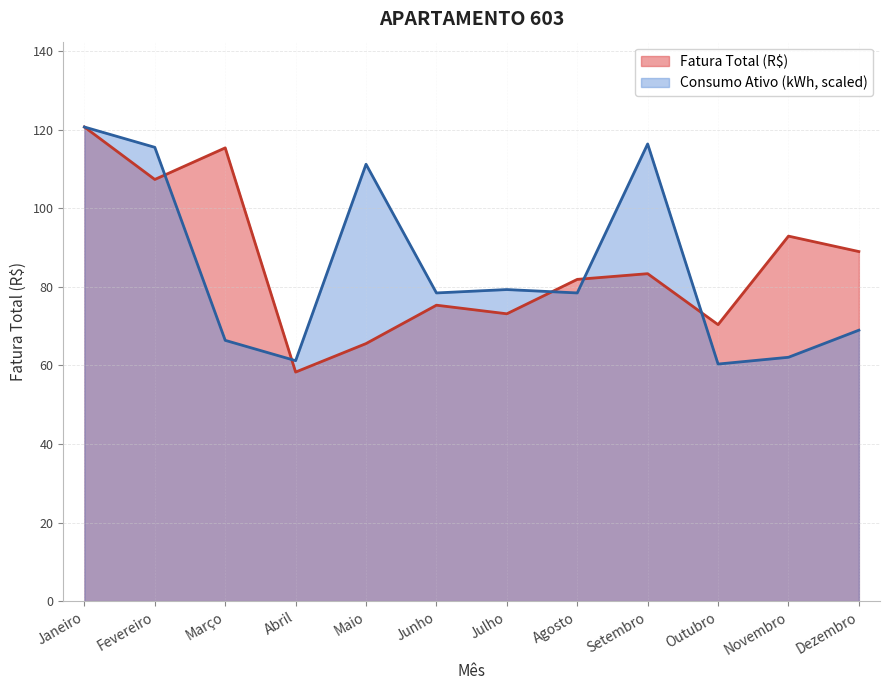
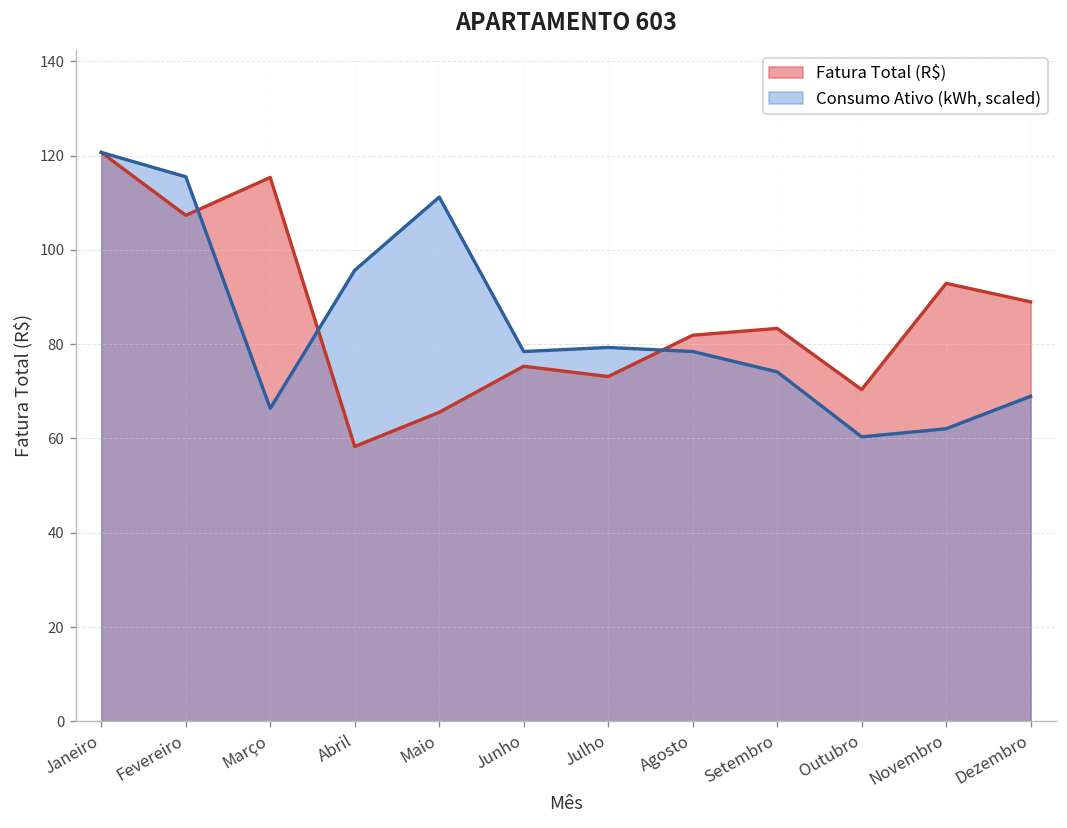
  {
    "Fatura Total (R$)": {
      "Fevereiro": 107,
      "Março": 115,
      "Abril": 58,
      "Maio": 66,
      "Junho": 75,
      "Julho": 73,
      "Agosto": 82,
      "Setembro": 83,
      "Outubro": 70,
      "Novembro": 93,
      "Dezembro": 89
    },
    "Consumo Ativo (kWh, scaled)": {
      "Fevereiro": 115,
      "Março": 66,
-     "Abril": 61,
+     "Abril": 96,
      "Maio": 111,
      "Junho": 78,
      "Julho": 79,
      "Agosto": 78,
-     "Setembro": 116,
+     "Setembro": 74,
      "Outubro": 60,
      "Novembro": 62,
      "Dezembro": 69
    }
  }
